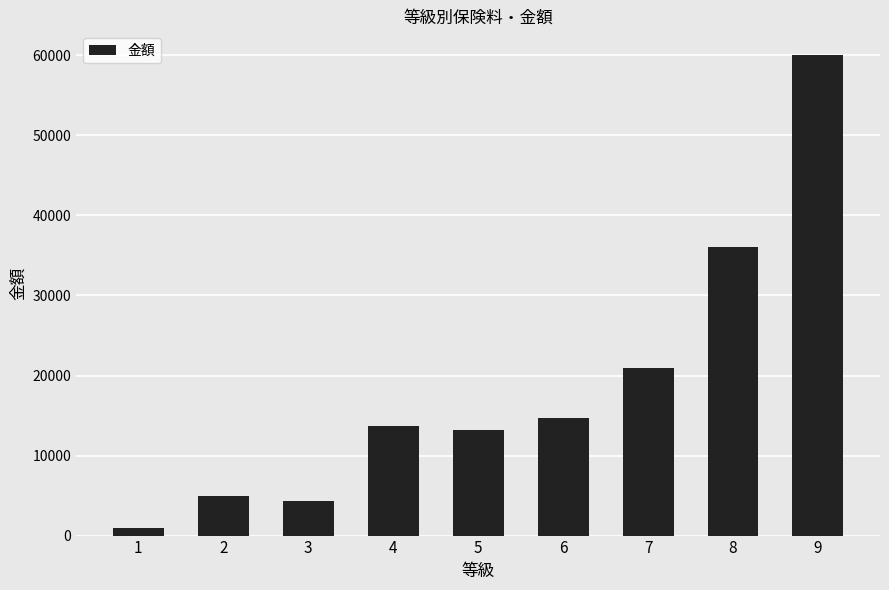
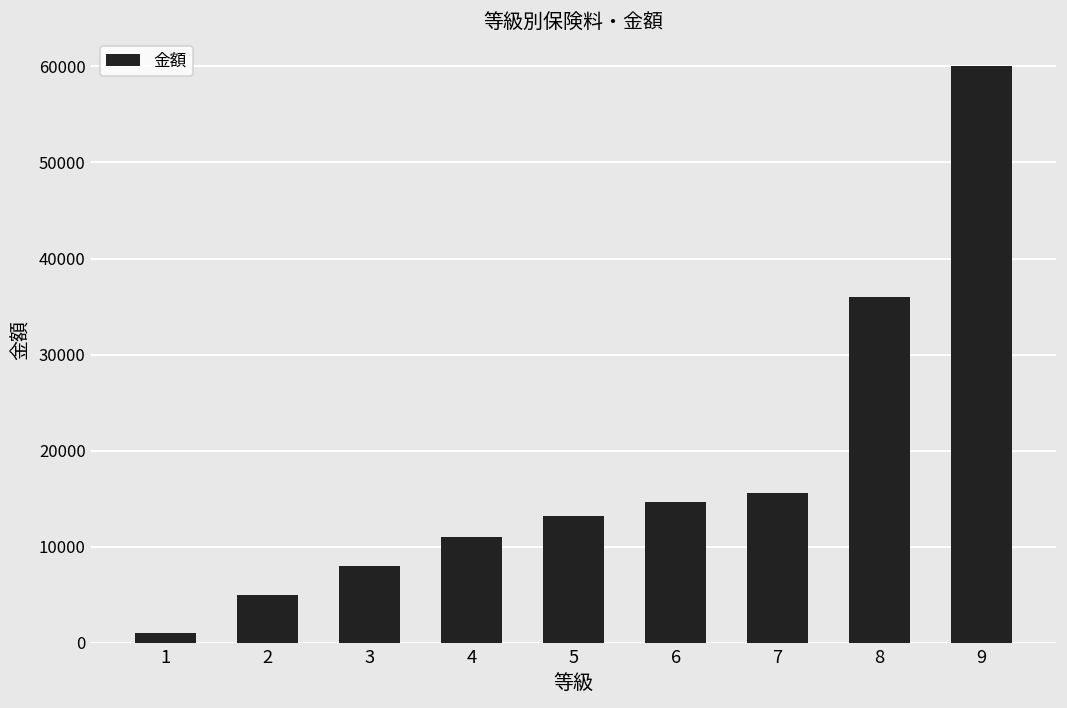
  {
    "1": 1000,
    "2": 5000,
-   "3": 4000,
-   "4": 14000,
+   "3": 8000,
+   "4": 11000,
    "5": 13000,
    "6": 15000,
-   "7": 21000,
+   "7": 16000,
    "8": 36000,
    "9": 60000
  }
